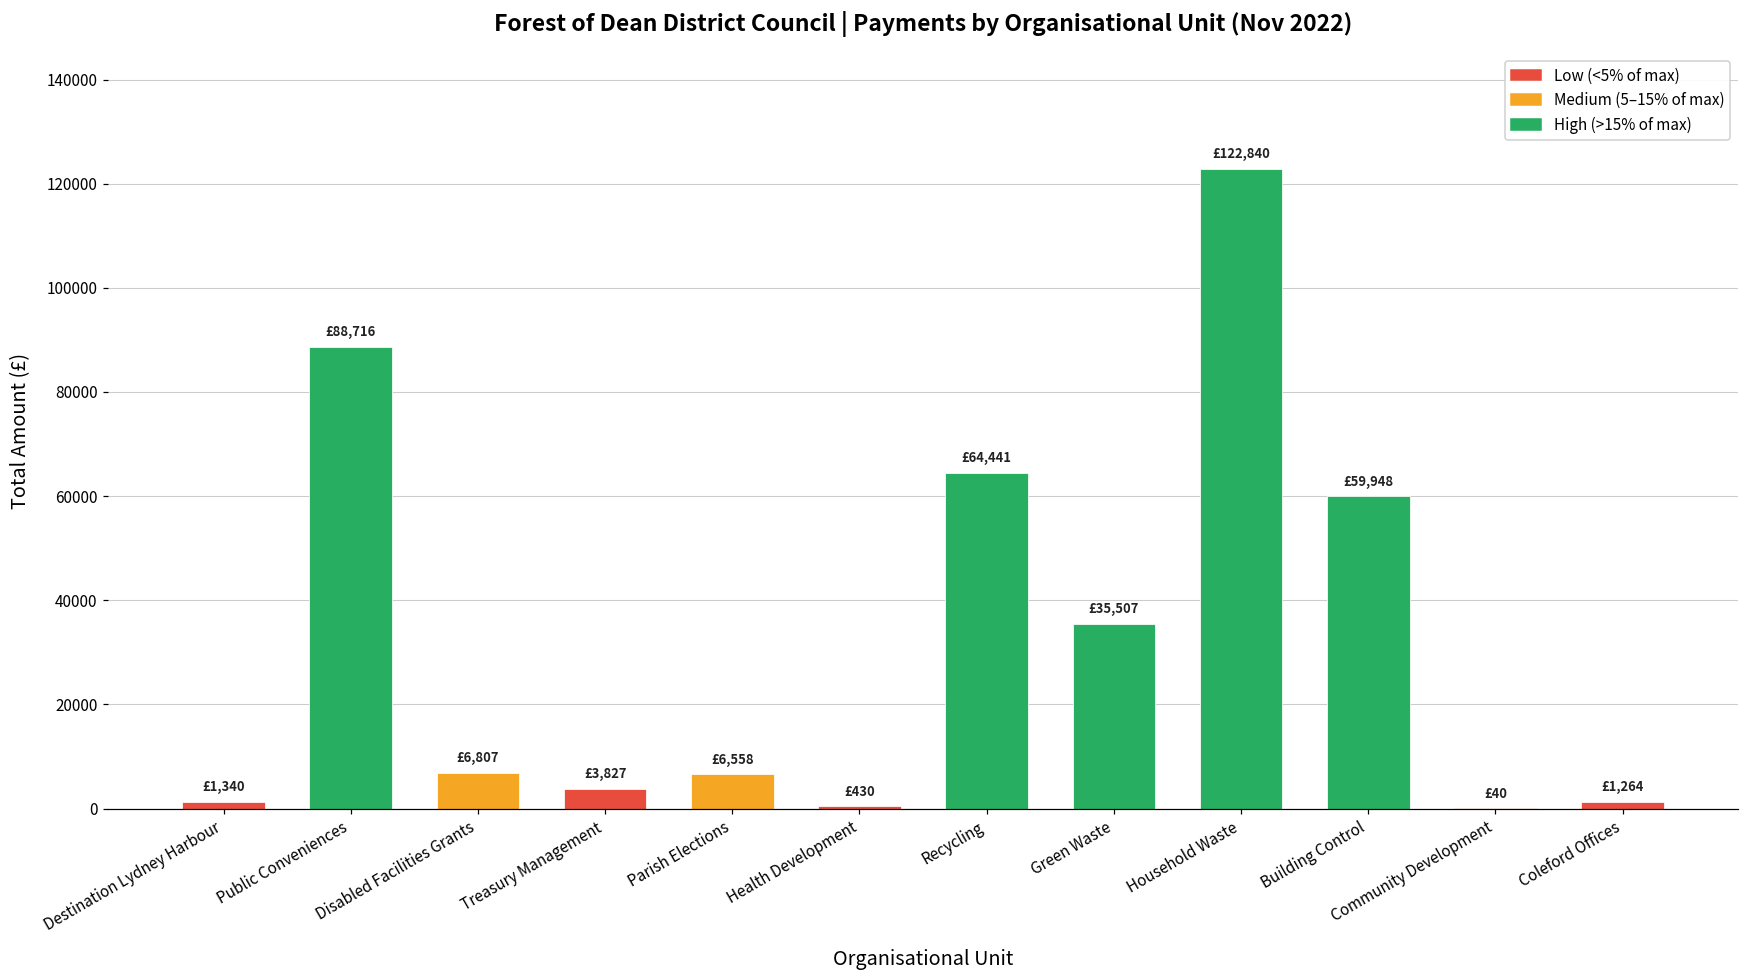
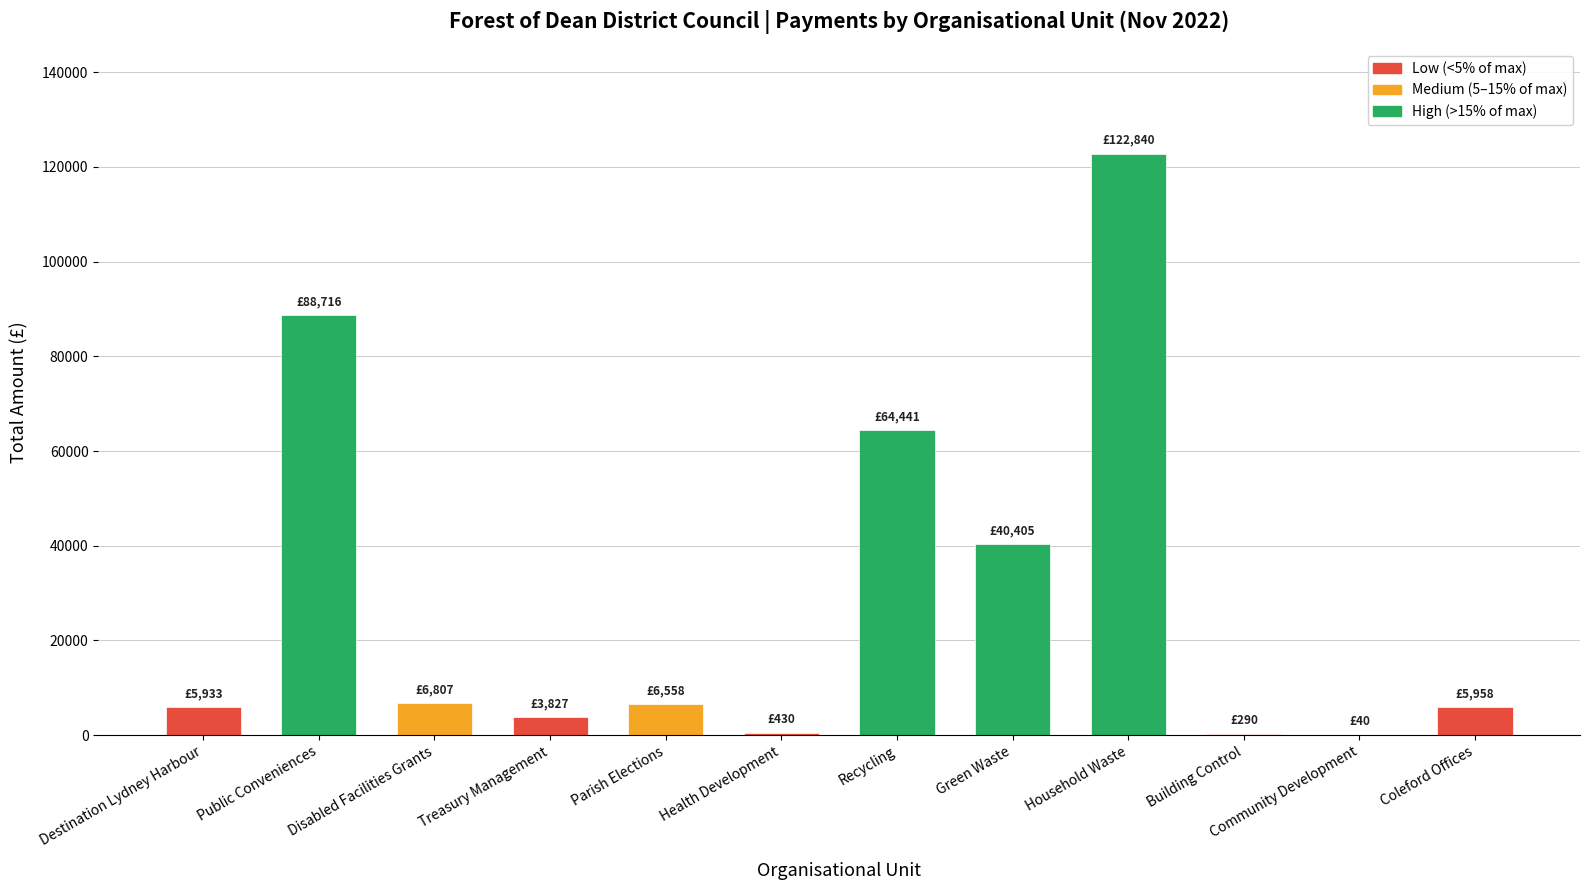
  {
-   "Destination Lydney Harbour": "£1,340",
+   "Destination Lydney Harbour": "£5,933",
    "Public Conveniences": "£88,716",
    "Disabled Facilities Grants": "£6,807",
    "Treasury Management": "£3,827",
    "Parish Elections": "£6,558",
    "Health Development": "£430",
    "Recycling": "£64,441",
-   "Green Waste": "£35,507",
+   "Green Waste": "£40,405",
    "Household Waste": "£122,840",
-   "Building Control": "£59,948",
+   "Building Control": "£290",
    "Community Development": "£40",
-   "Coleford Offices": "£1,264"
+   "Coleford Offices": "£5,958"
  }
